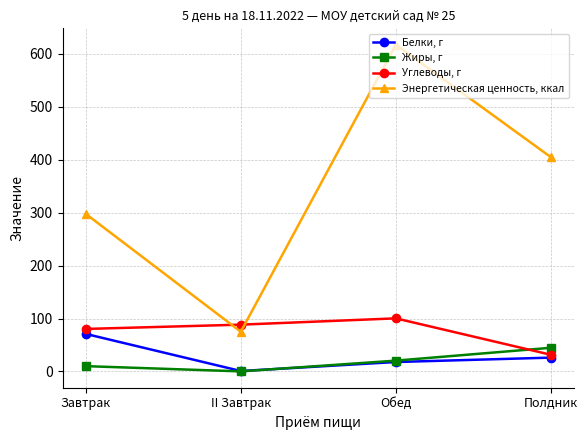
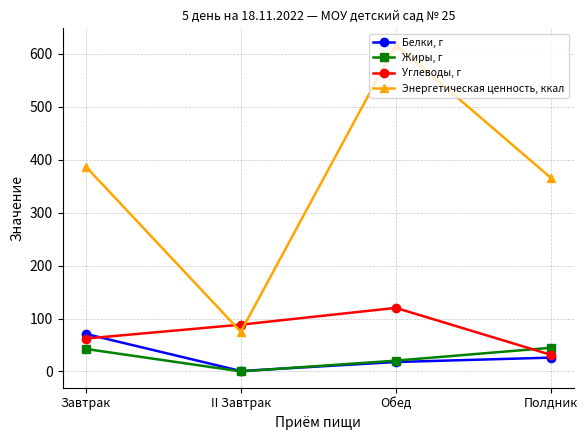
  {
    "Белки, г": {
      "Завтрак": 70,
      "Полдник": 30
    },
    "Жиры, г": {
-     "Завтрак": 10,
+     "Завтрак": 40,
      "Полдник": 40
    },
    "Углеводы, г": {
-     "Завтрак": 80,
+     "Завтрак": 60,
      "II Завтрак": 90,
-     "Обед": 100,
+     "Обед": 120,
      "Полдник": 30
    },
    "Энергетическая ценность, ккал": {
-     "Завтрак": 300,
+     "Завтрак": 390,
      "II Завтрак": 80,
-     "Полдник": 410
+     "Полдник": 370
    }
  }
